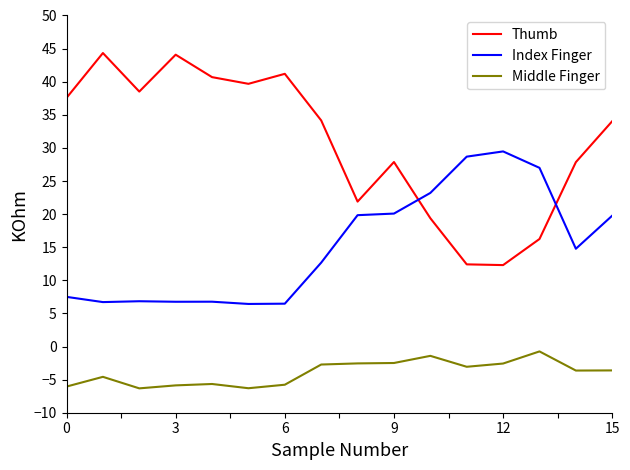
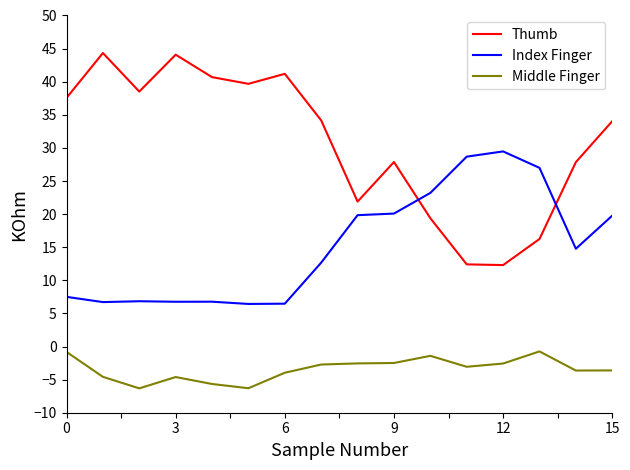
  {
    "Thumb": {
      "0": 38,
      "3": 44,
      "6": 41,
      "9": 28,
      "12": 12,
      "15": 34
    },
    "Index Finger": {
      "0": 8,
      "3": 7,
      "6": 6,
      "9": 20,
      "12": 29,
      "15": 20
    },
    "Middle Finger": {
-     "0": -6,
-     "3": -6,
-     "6": -6,
+     "0": -1,
+     "3": -5,
+     "6": -4,
      "9": -2,
      "12": -3,
      "15": -4
    }
  }
